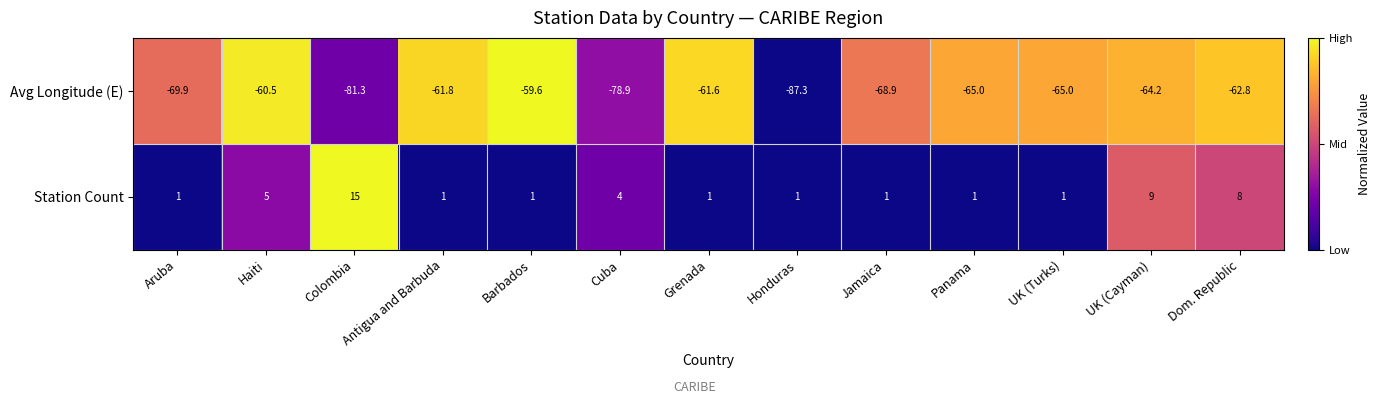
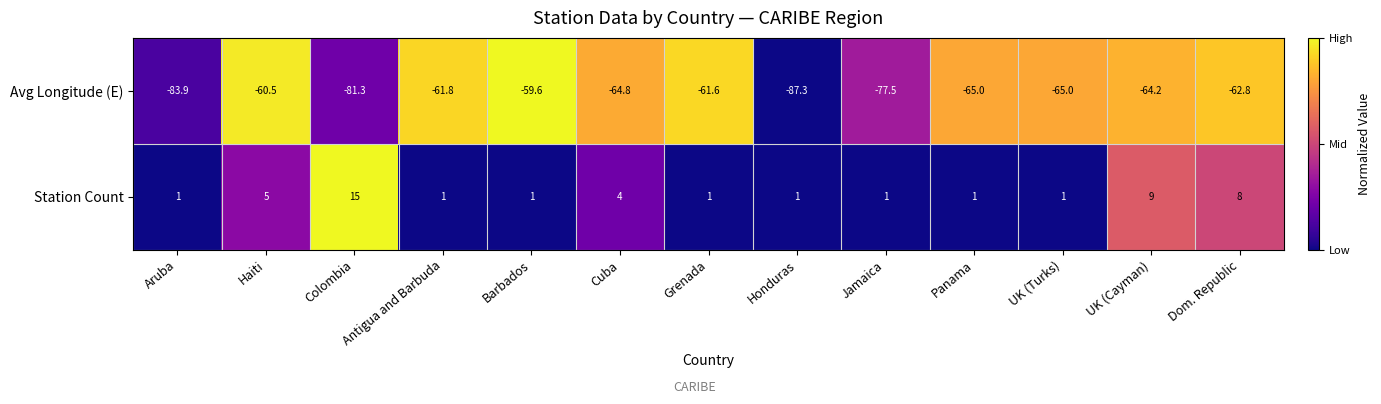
  {
    "Avg Longitude (E)": {
-     "Aruba": -69.9,
+     "Aruba": -83.9,
      "Haiti": -60.5,
      "Colombia": -81.3,
      "Antigua and Barbuda": -61.8,
      "Barbados": -59.6,
-     "Cuba": -78.9,
+     "Cuba": -64.8,
      "Grenada": -61.6,
      "Honduras": -87.3,
-     "Jamaica": -68.9,
+     "Jamaica": -77.5,
      "Panama": -65.0,
      "UK (Turks)": -65.0,
      "UK (Cayman)": -64.2,
      "Dom. Republic": -62.8
    },
    "Station Count": {
      "Aruba": 1,
      "Haiti": 5,
      "Colombia": 15,
      "Antigua and Barbuda": 1,
      "Barbados": 1,
      "Cuba": 4,
      "Grenada": 1,
      "Honduras": 1,
      "Jamaica": 1,
      "Panama": 1,
      "UK (Turks)": 1,
      "UK (Cayman)": 9,
      "Dom. Republic": 8
    }
  }
